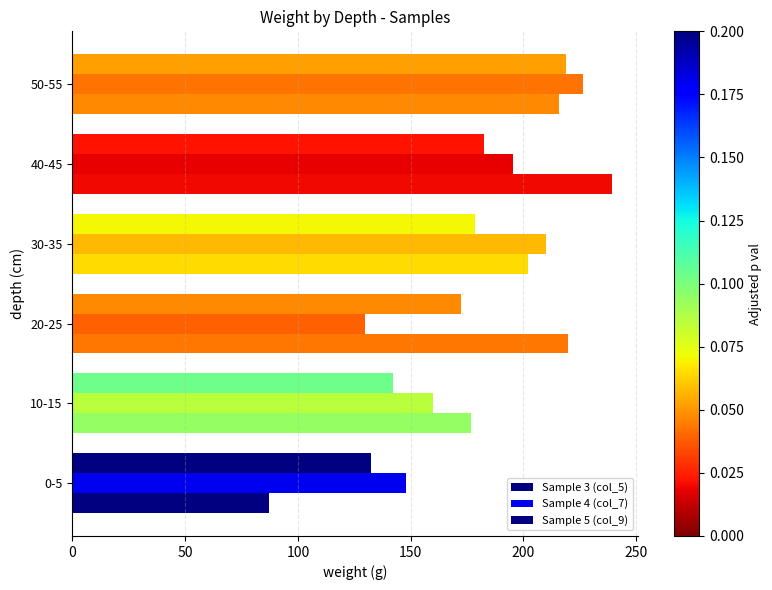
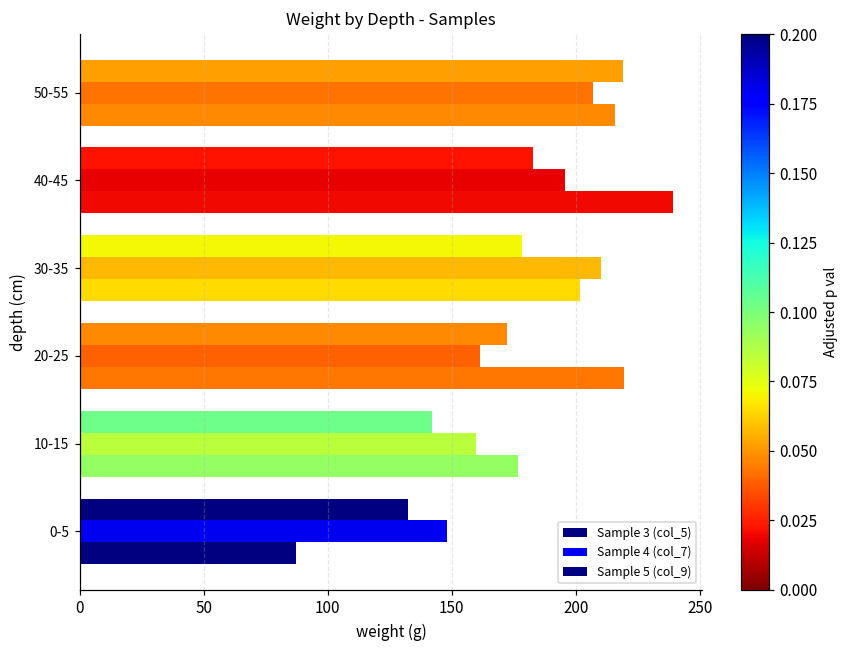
  {
    "Sample 4 (col_7)": {
-     "50-55": 227,
+     "50-55": 207,
      "40-45": 196,
      "30-35": 210,
-     "20-25": 130,
+     "20-25": 162,
      "10-15": 160,
      "0-5": 148
    }
  }
